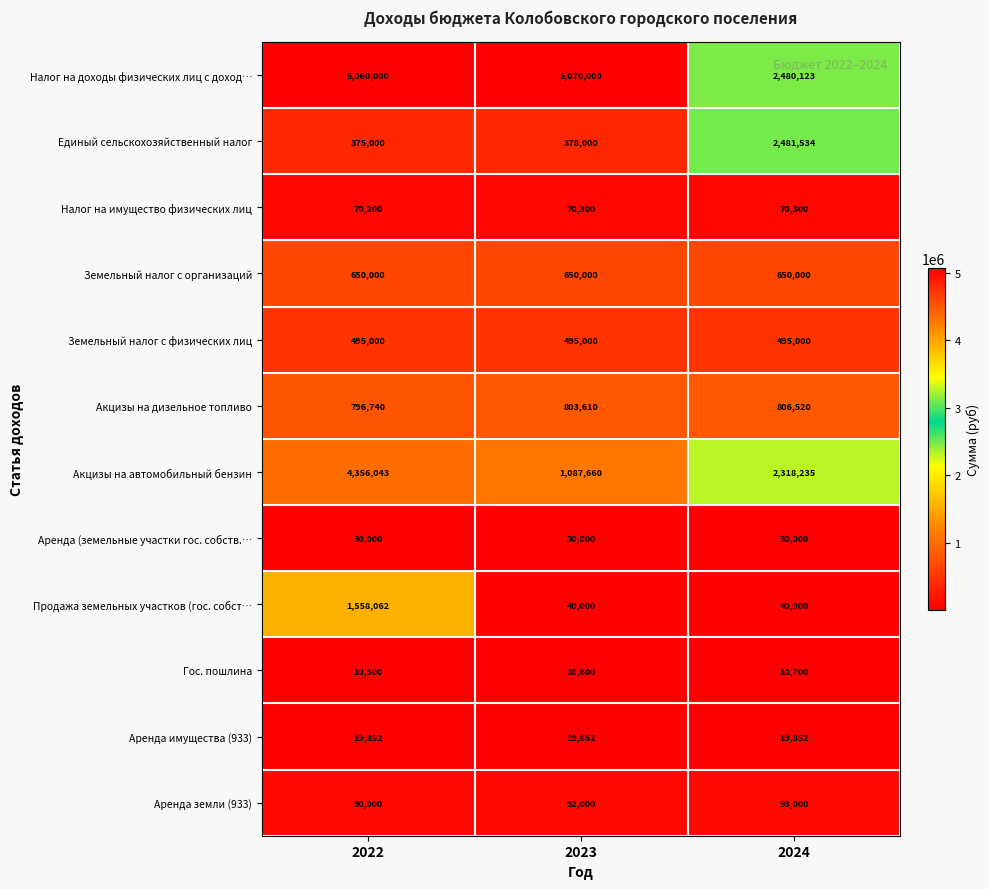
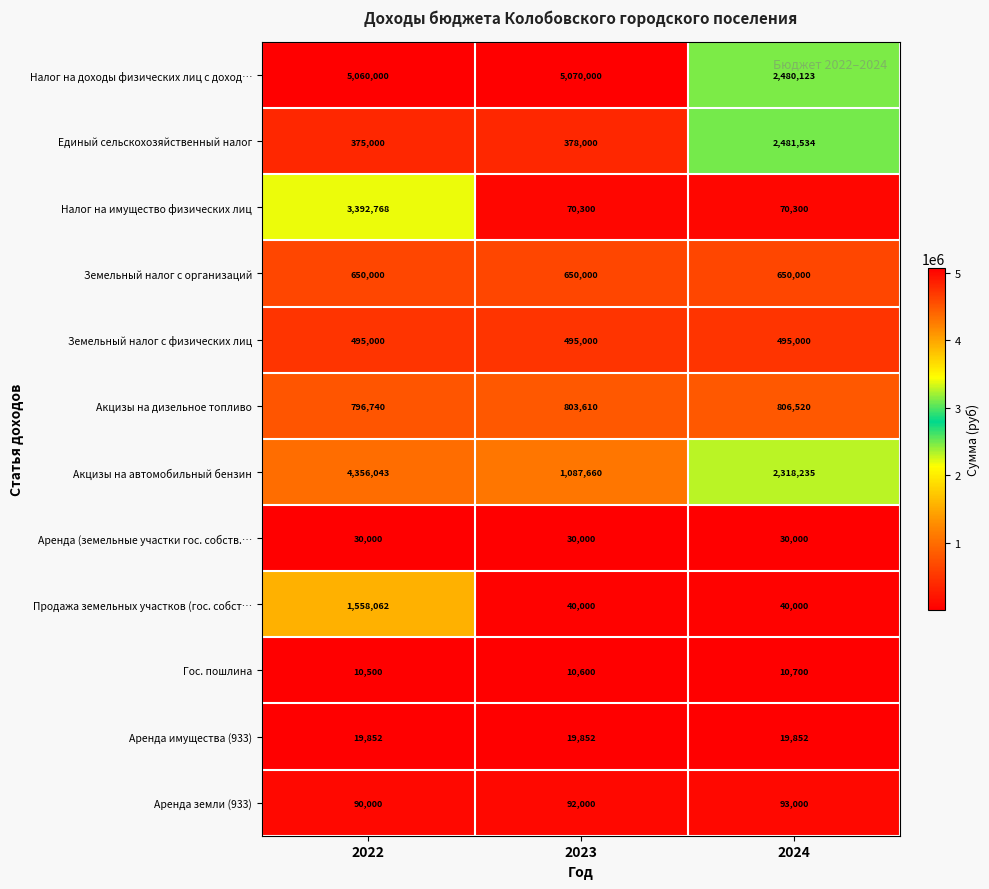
  {
    "Налог на доходы физических лиц с доход…": {
      "2022": "5,060,000",
      "2023": "5,070,000"
    },
    "Единый сельскохозяйственный налог": {
      "2022": "375,000",
      "2023": "378,000",
      "2024": "2,481,534"
    },
    "Налог на имущество физических лиц": {
-     "2022": "70,200",
+     "2022": "3,392,768",
      "2023": "70,300",
      "2024": "70,300"
    },
    "Земельный налог с организаций": {
      "2022": "650,000",
      "2023": "650,000",
      "2024": "650,000"
    },
    "Земельный налог с физических лиц": {
      "2022": "495,000",
      "2023": "495,000",
      "2024": "495,000"
    },
    "Акцизы на дизельное топливо": {
      "2022": "796,740",
      "2023": "803,610",
      "2024": "806,520"
    },
    "Акцизы на автомобильный бензин": {
      "2022": "4,356,043",
      "2023": "1,087,660",
      "2024": "2,318,235"
    },
    "Аренда (земельные участки гос. собств.…": {
      "2022": "30,000",
      "2023": "30,000",
      "2024": "30,000"
    },
    "Продажа земельных участков (гос. собст…": {
      "2022": "1,558,062",
      "2023": "40,000",
      "2024": "40,000"
    },
    "Гос. пошлина": {
      "2022": "10,500",
      "2023": "10,600",
      "2024": "10,700"
    },
    "Аренда имущества (933)": {
      "2022": "19,852",
      "2023": "19,852",
      "2024": "19,852"
    },
    "Аренда земли (933)": {
      "2022": "90,000",
      "2023": "92,000",
      "2024": "93,000"
    }
  }
